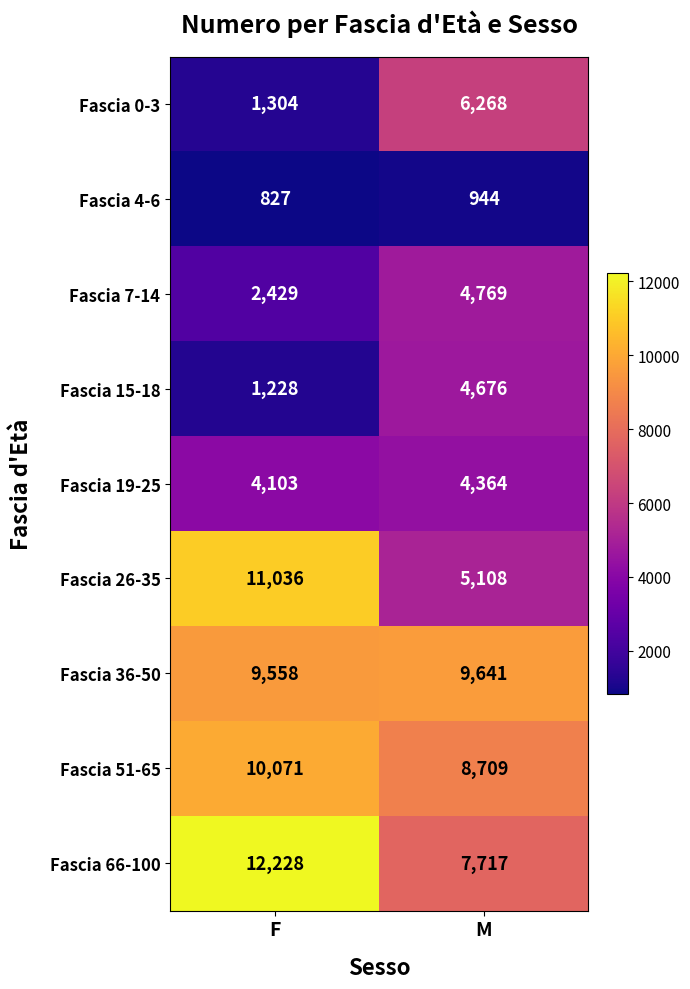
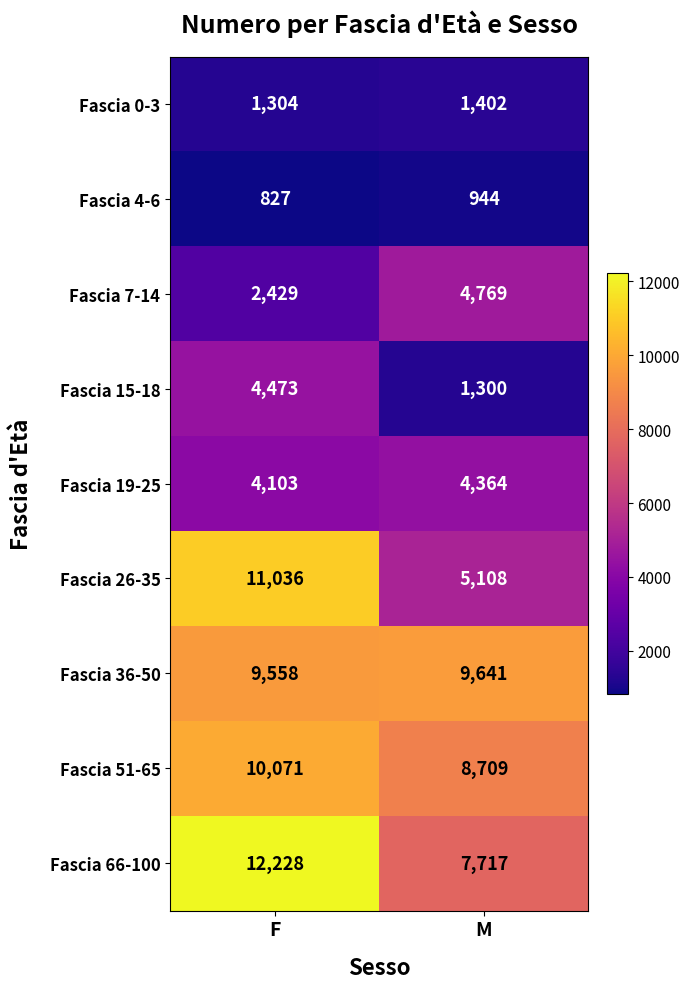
  {
    "Fascia 0-3": {
      "F": "1,304",
-     "M": "6,268"
+     "M": "1,402"
    },
    "Fascia 4-6": {
      "F": "827",
      "M": "944"
    },
    "Fascia 7-14": {
      "F": "2,429",
      "M": "4,769"
    },
    "Fascia 15-18": {
-     "F": "1,228",
-     "M": "4,676"
+     "F": "4,473",
+     "M": "1,300"
    },
    "Fascia 19-25": {
      "F": "4,103",
      "M": "4,364"
    },
    "Fascia 26-35": {
      "F": "11,036",
      "M": "5,108"
    },
    "Fascia 36-50": {
      "F": "9,558",
      "M": "9,641"
    },
    "Fascia 51-65": {
      "F": "10,071",
      "M": "8,709"
    },
    "Fascia 66-100": {
      "F": "12,228",
      "M": "7,717"
    }
  }
